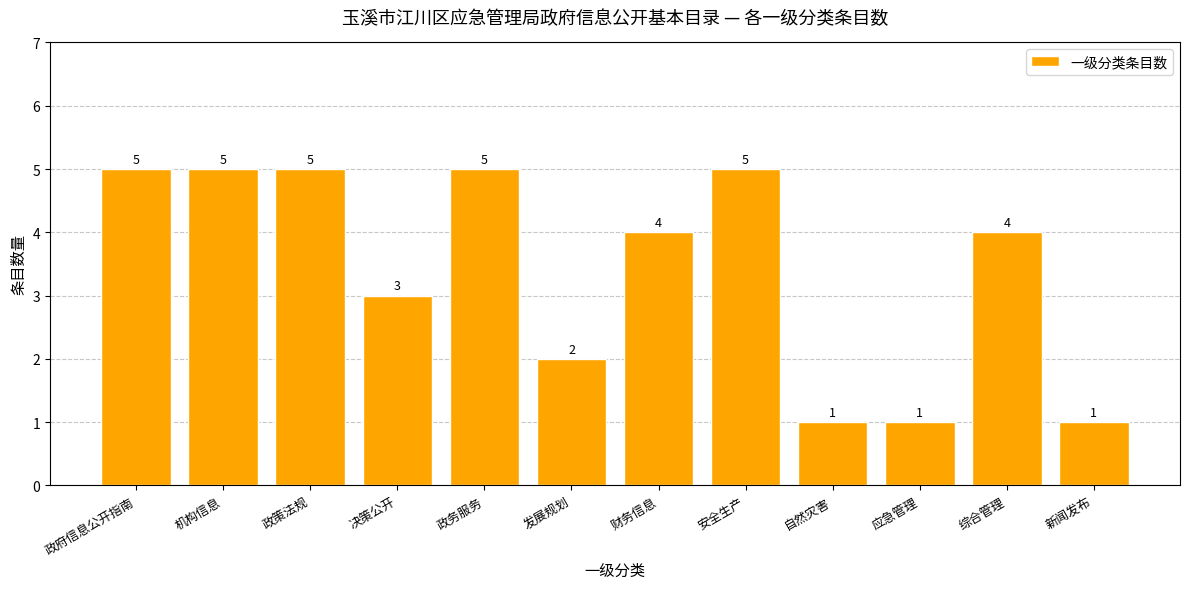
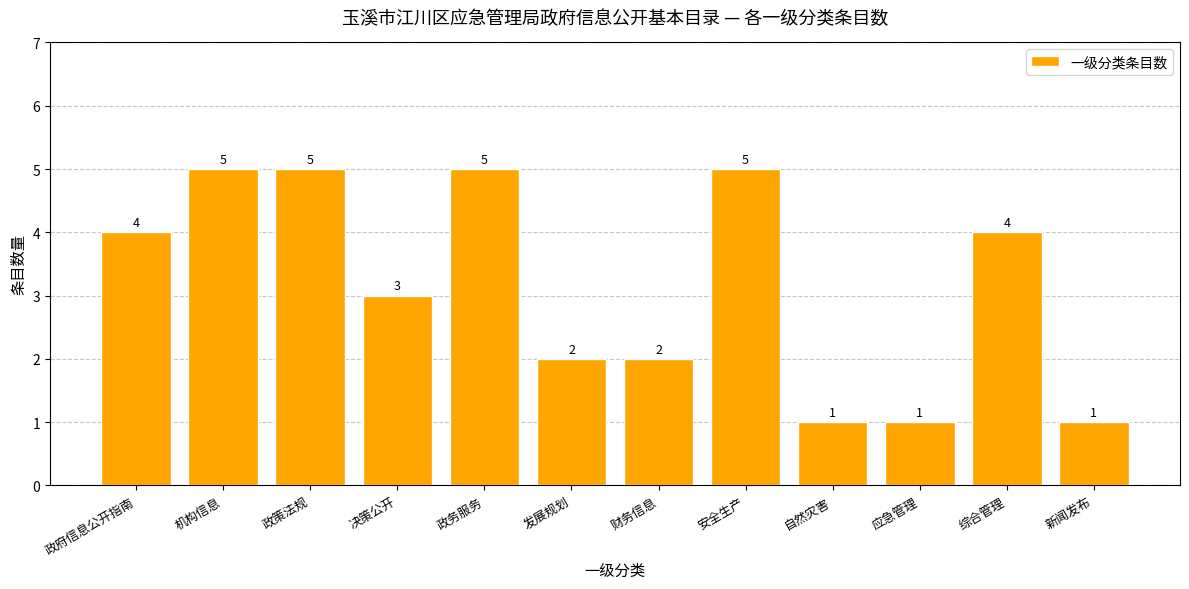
  {
-   "政府信息公开指南": 5,
+   "政府信息公开指南": 4,
    "机构信息": 5,
    "政策法规": 5,
    "决策公开": 3,
    "政务服务": 5,
    "发展规划": 2,
-   "财务信息": 4,
+   "财务信息": 2,
    "安全生产": 5,
    "自然灾害": 1,
    "应急管理": 1,
    "综合管理": 4,
    "新闻发布": 1
  }
